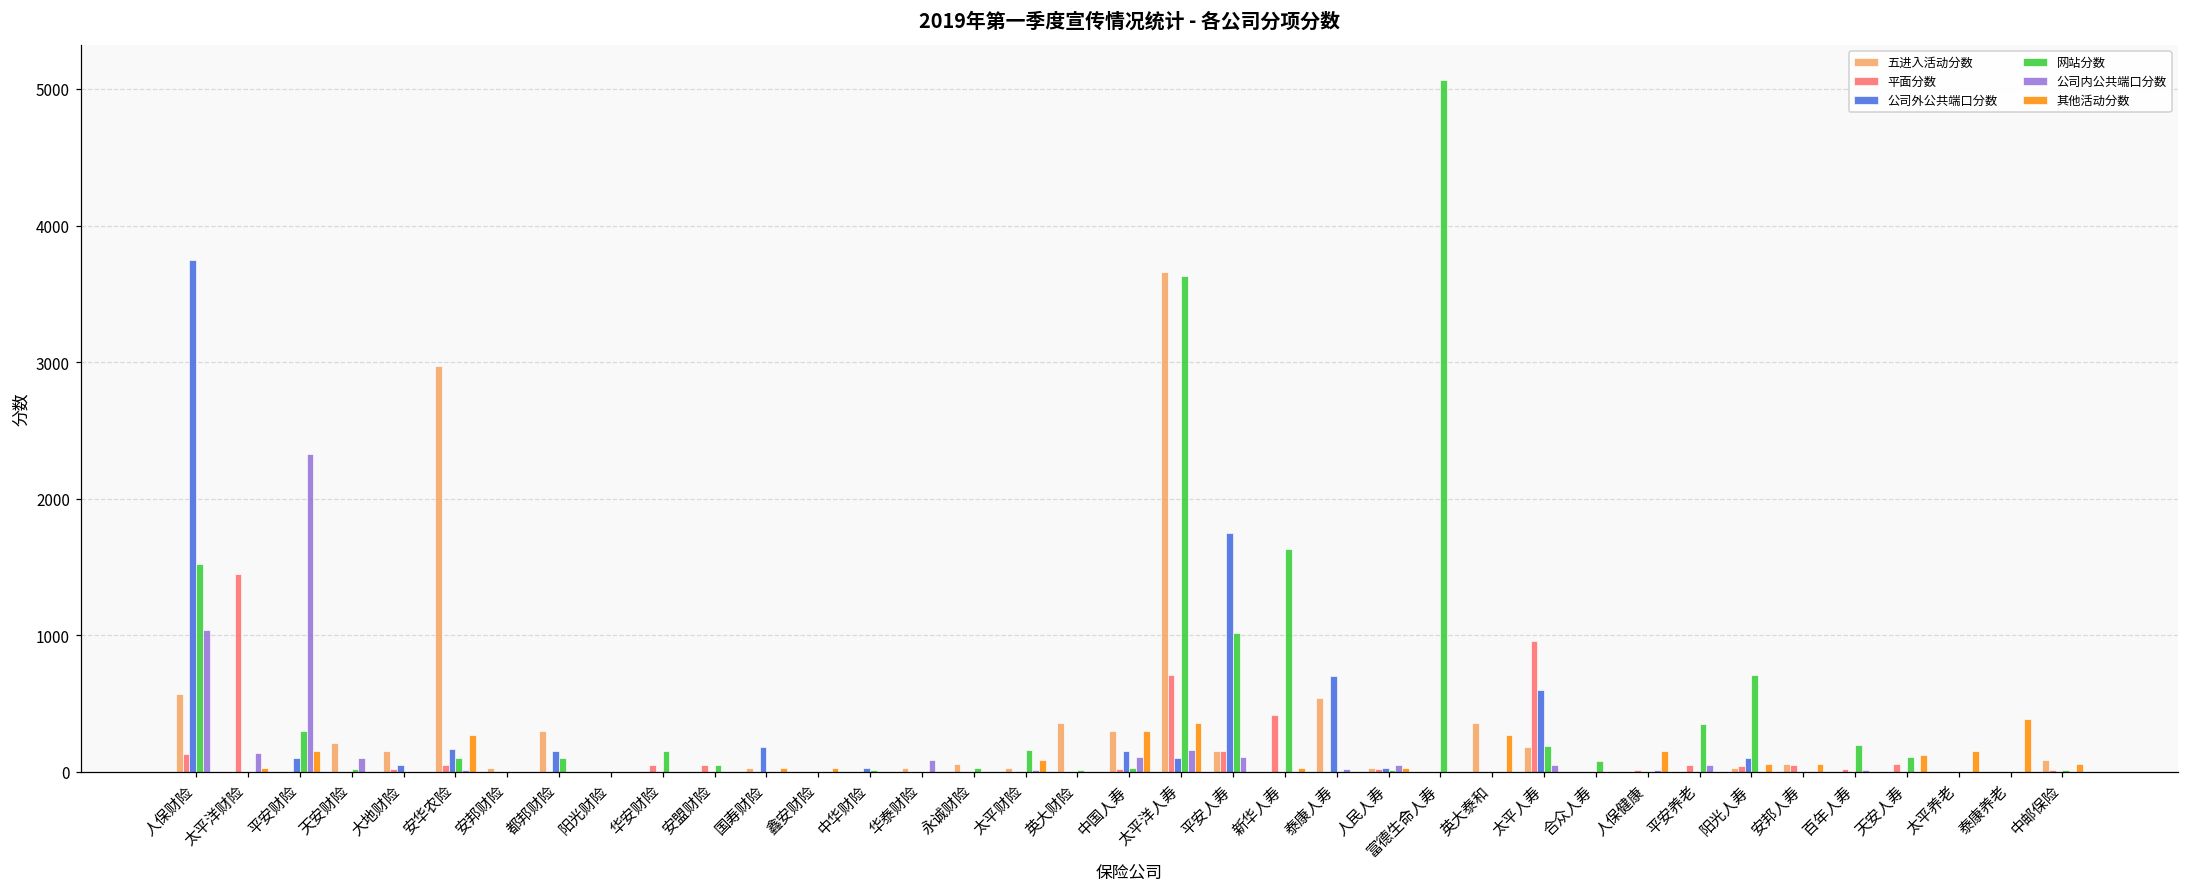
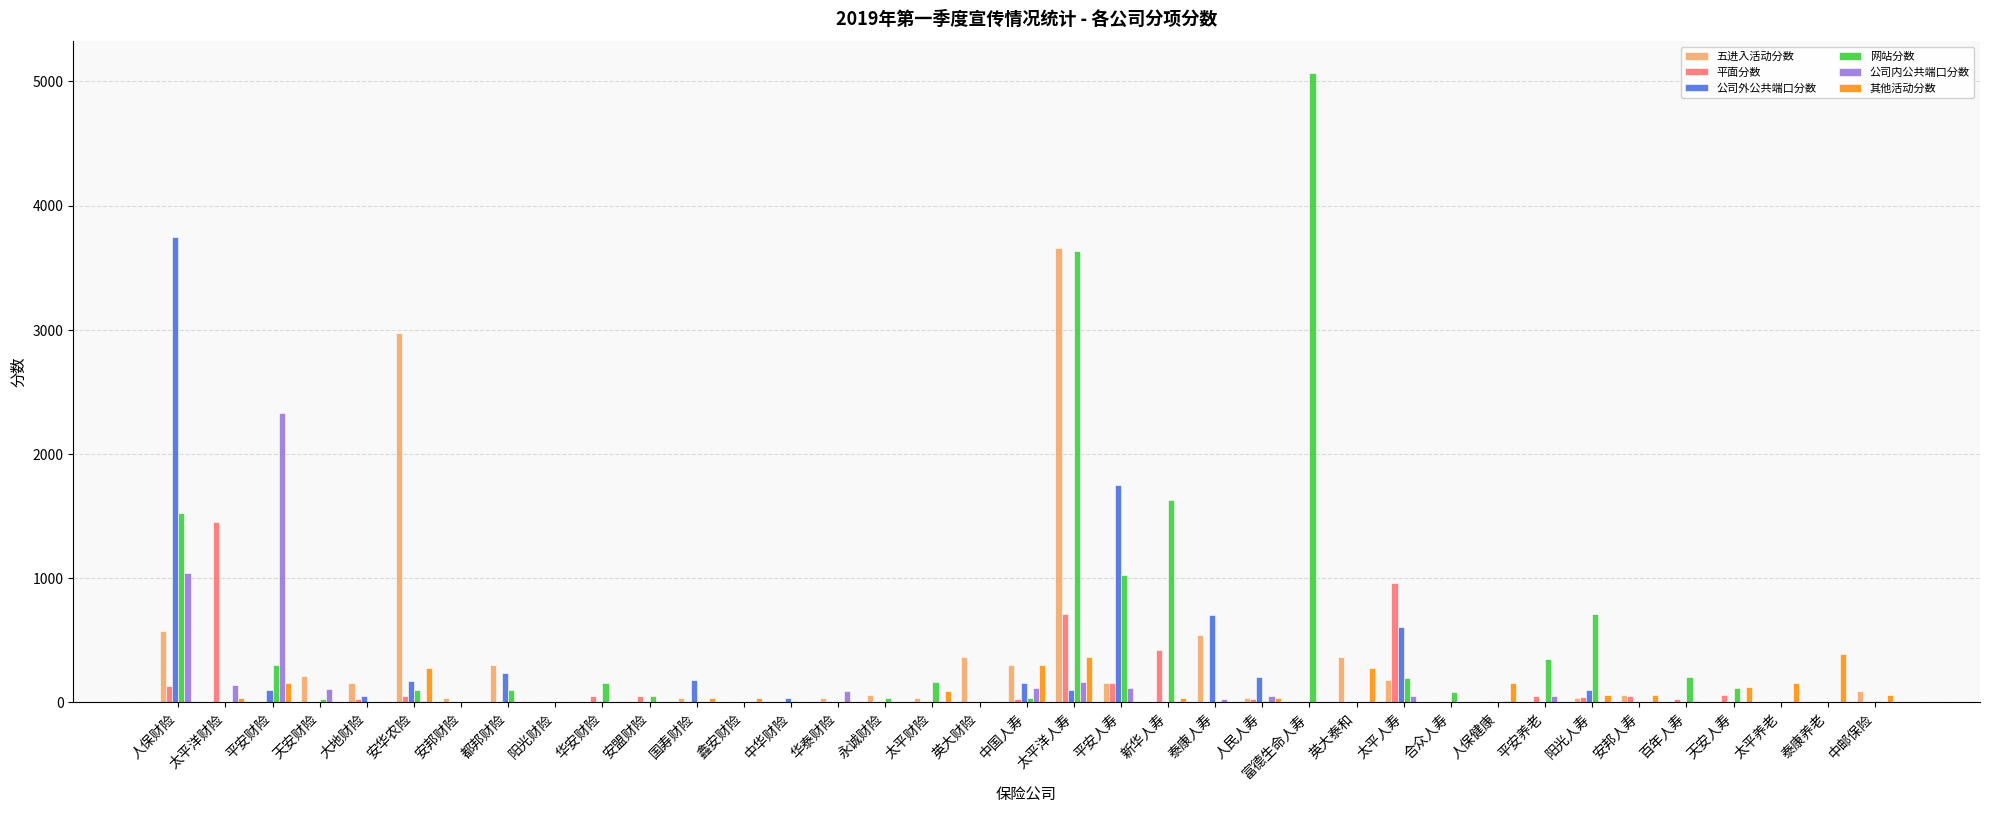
  {
    "公司外公共端口分数": {
      "人保财险": 3750,
      "太平洋财险": 0,
      "平安财险": 100,
      "天安财险": 0,
      "大地财险": 50,
      "安华农险": 170,
      "安邦财险": 0,
-     "都邦财险": 150,
+     "都邦财险": 240,
      "阳光财险": 0,
      "华安财险": 0,
      "安盟财险": 0,
      "国寿财险": 180,
      "鑫安财险": 0,
      "中华财险": 30,
      "华泰财险": 0,
      "永诚财险": 0,
      "太平财险": 0,
      "英大财险": 0,
      "中国人寿": 150,
      "太平洋人寿": 100,
      "平安人寿": 1750,
      "新华人寿": 0,
      "泰康人寿": 700,
-     "人民人寿": 30,
+     "人民人寿": 200,
      "富德生命人寿": 0,
      "英大泰和": 0,
      "太平人寿": 600,
      "合众人寿": 0,
      "人保健康": 0,
      "平安养老": 0,
      "阳光人寿": 100,
      "安邦人寿": 0,
      "百年人寿": 0,
      "天安人寿": 0,
      "太平养老": 0,
      "泰康养老": 0,
      "中邮保险": 0
    },
    "网站分数": {
      "人保财险": 1520,
      "太平洋财险": 0,
      "平安财险": 300,
      "大地财险": 0,
      "安华农险": 100,
      "安邦财险": 0,
      "都邦财险": 100,
      "阳光财险": 0,
      "华安财险": 150,
      "安盟财险": 50,
      "国寿财险": 0,
      "鑫安财险": 0,
      "华泰财险": 0,
      "永诚财险": 30,
      "太平财险": 160,
      "中国人寿": 30,
      "太平洋人寿": 3630,
      "平安人寿": 1020,
      "新华人寿": 1630,
      "泰康人寿": 0,
      "富德生命人寿": 5070,
      "英大泰和": 0,
      "太平人寿": 190,
      "合众人寿": 80,
      "人保健康": 0,
      "平安养老": 350,
      "阳光人寿": 710,
      "安邦人寿": 0,
      "百年人寿": 200,
      "天安人寿": 110,
      "太平养老": 0,
      "泰康养老": 0
    },
    "公司内公共端口分数": {
      "人保财险": 1040,
      "太平洋财险": 140,
      "平安财险": 2330,
      "天安财险": 100,
      "大地财险": 0,
      "安邦财险": 0,
      "都邦财险": 0,
      "阳光财险": 0,
      "华安财险": 0,
      "安盟财险": 0,
      "国寿财险": 0,
      "鑫安财险": 0,
      "中华财险": 0,
      "华泰财险": 90,
      "永诚财险": 0,
      "英大财险": 0,
      "中国人寿": 110,
      "太平洋人寿": 160,
      "平安人寿": 110,
      "新华人寿": 0,
      "人民人寿": 50,
      "富德生命人寿": 0,
      "英大泰和": 0,
      "太平人寿": 50,
      "合众人寿": 0,
      "平安养老": 50,
      "阳光人寿": 0,
      "安邦人寿": 0,
      "天安人寿": 0,
      "太平养老": 0,
      "泰康养老": 0,
      "中邮保险": 0
    },
    "其他活动分数": {
      "人保财险": 0,
      "太平洋财险": 30,
      "平安财险": 150,
      "天安财险": 0,
      "大地财险": 0,
      "安华农险": 270,
      "安邦财险": 0,
      "都邦财险": 0,
      "阳光财险": 0,
      "华安财险": 0,
      "安盟财险": 0,
      "国寿财险": 30,
      "鑫安财险": 30,
      "中华财险": 0,
      "华泰财险": 0,
      "永诚财险": 0,
      "太平财险": 90,
      "英大财险": 0,
      "中国人寿": 300,
      "太平洋人寿": 360,
      "平安人寿": 0,
      "新华人寿": 30,
      "泰康人寿": 0,
      "人民人寿": 30,
      "富德生命人寿": 0,
      "英大泰和": 270,
      "太平人寿": 0,
      "合众人寿": 0,
      "人保健康": 150,
      "平安养老": 0,
      "阳光人寿": 60,
      "安邦人寿": 60,
      "百年人寿": 0,
      "天安人寿": 120,
      "太平养老": 150,
      "泰康养老": 390,
      "中邮保险": 60
    }
  }
